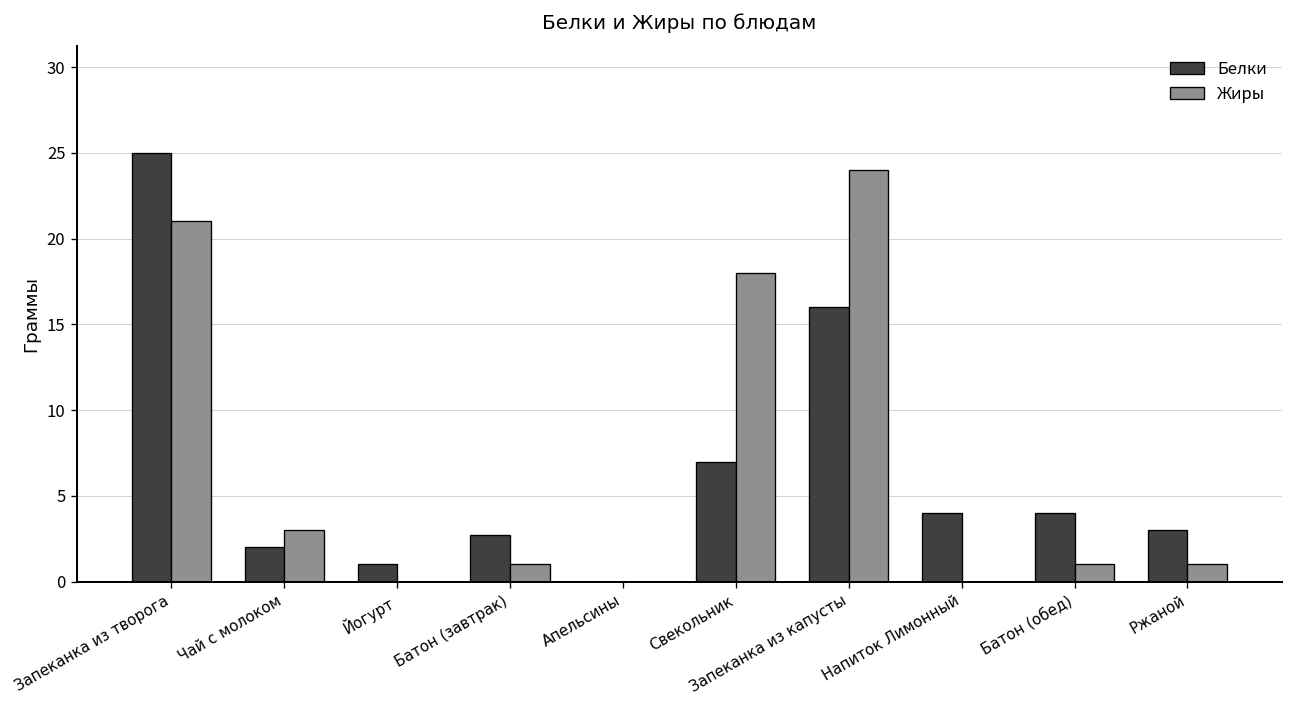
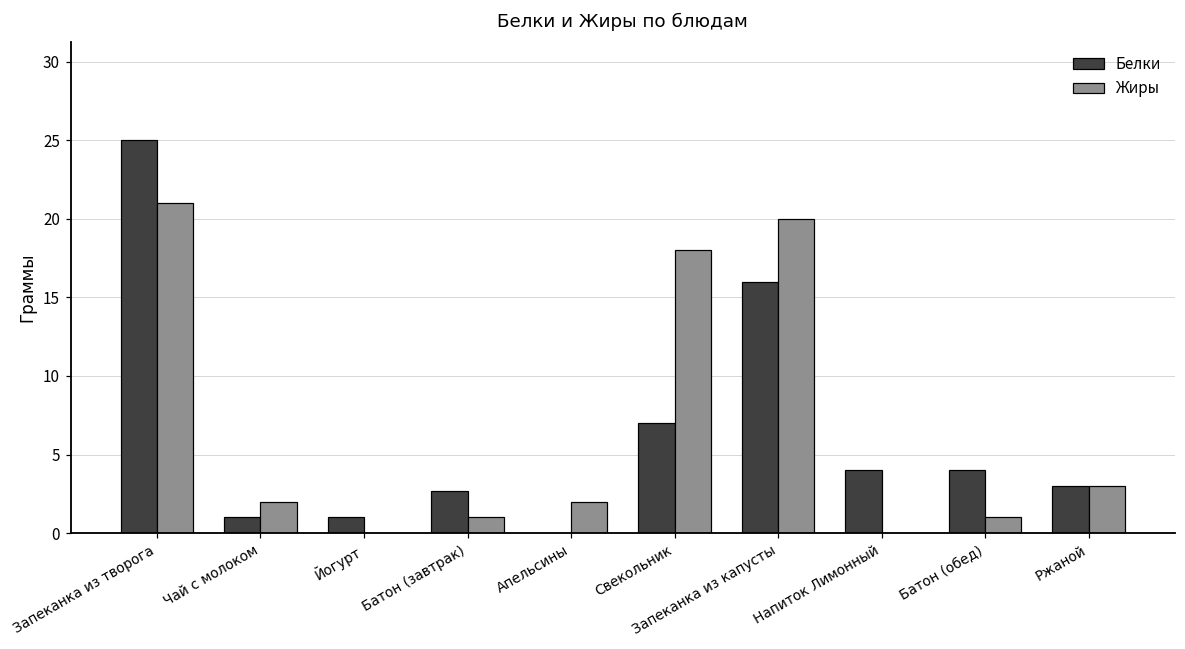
  {
    "Белки": {
      "Запеканка из творога": 25,
-     "Чай с молоком": 2,
+     "Чай с молоком": 1,
      "Йогурт": 1,
      "Батон (завтрак)": 2.7,
      "Апельсины": 0,
      "Свекольник": 7,
      "Запеканка из капусты": 16,
      "Напиток Лимонный": 4,
      "Батон (обед)": 4,
      "Ржаной": 3
    },
    "Жиры": {
      "Запеканка из творога": 21,
-     "Чай с молоком": 3,
+     "Чай с молоком": 2,
      "Йогурт": 0,
      "Батон (завтрак)": 1,
-     "Апельсины": 0,
+     "Апельсины": 2,
      "Свекольник": 18,
-     "Запеканка из капусты": 24,
+     "Запеканка из капусты": 20,
      "Напиток Лимонный": 0,
      "Батон (обед)": 1,
-     "Ржаной": 1
+     "Ржаной": 3
    }
  }
